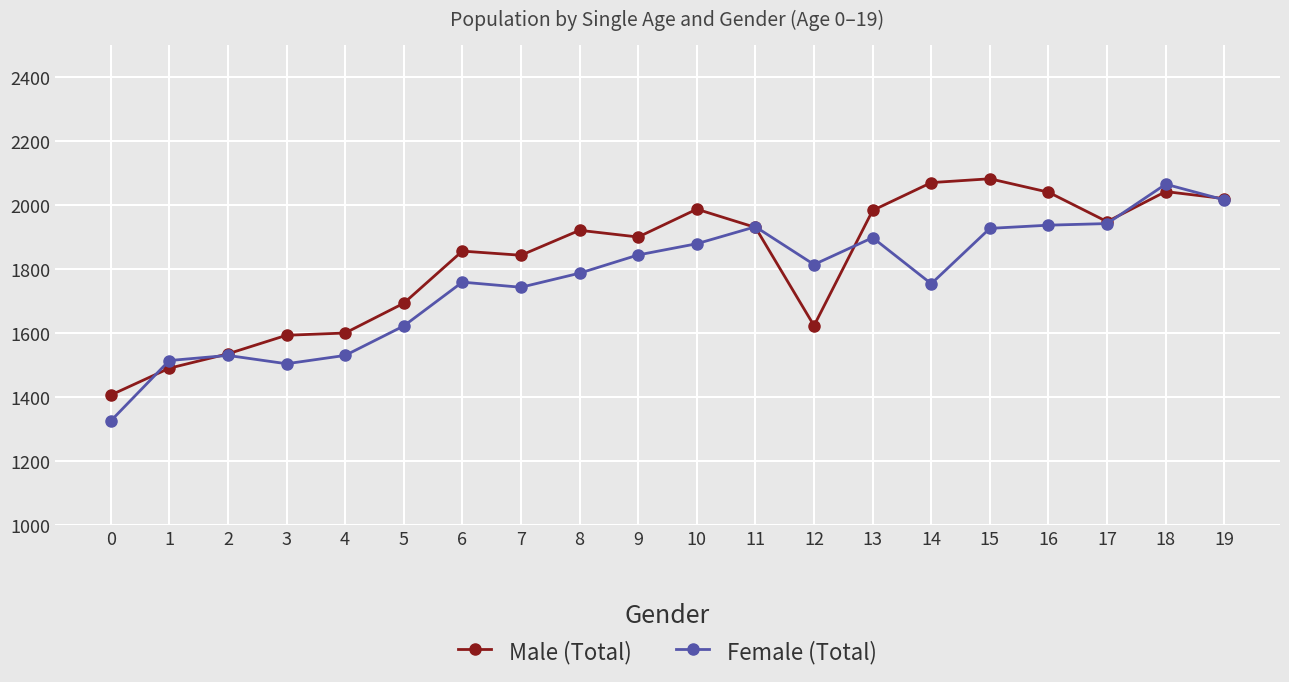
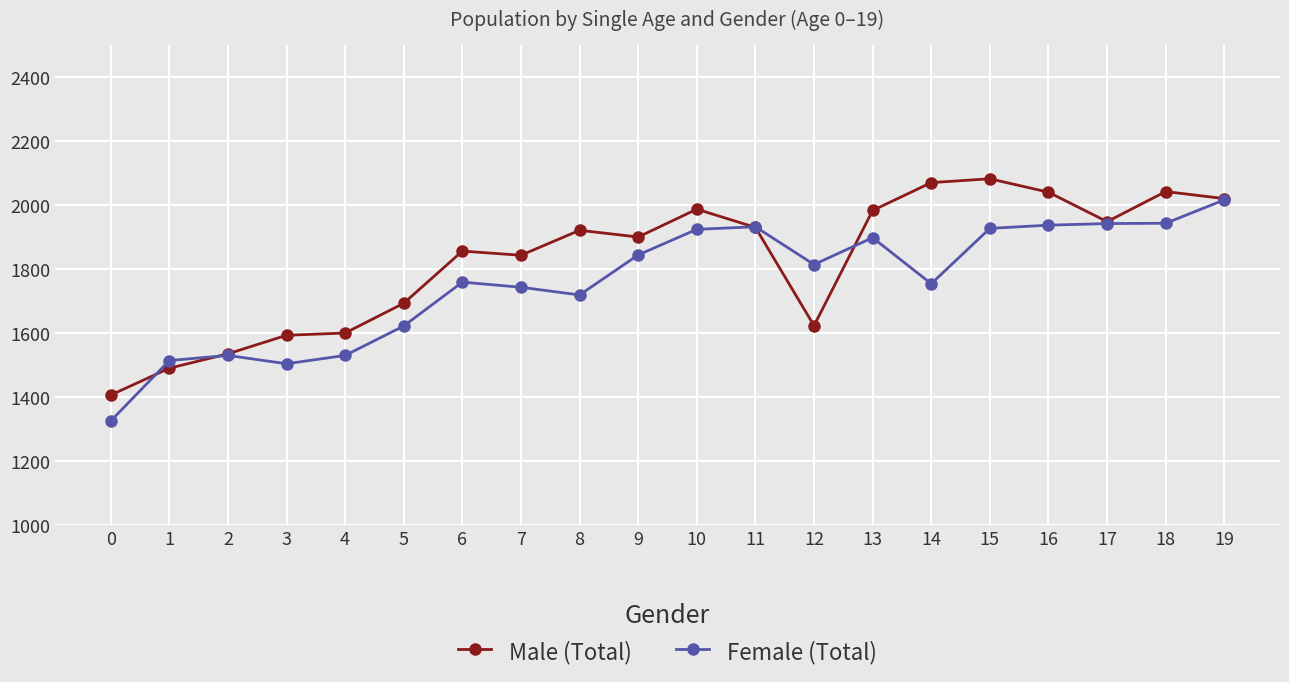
  {
    "Male (Total)": {
      "0": 1410,
      "1": 1490,
      "3": 1590,
      "4": 1600,
      "5": 1690,
      "6": 1860,
      "7": 1840,
      "8": 1920,
      "9": 1900,
      "10": 1990,
      "12": 1620,
      "13": 1980,
      "14": 2070,
      "15": 2080,
      "16": 2040,
      "18": 2040
    },
    "Female (Total)": {
      "0": 1320,
      "1": 1510,
      "3": 1500,
      "4": 1530,
      "5": 1620,
      "6": 1760,
      "7": 1740,
-     "8": 1790,
+     "8": 1720,
      "9": 1840,
-     "10": 1880,
+     "10": 1920,
      "12": 1810,
      "13": 1900,
      "14": 1750,
      "15": 1930,
      "16": 1940,
-     "18": 2060
+     "18": 1940
    }
  }
